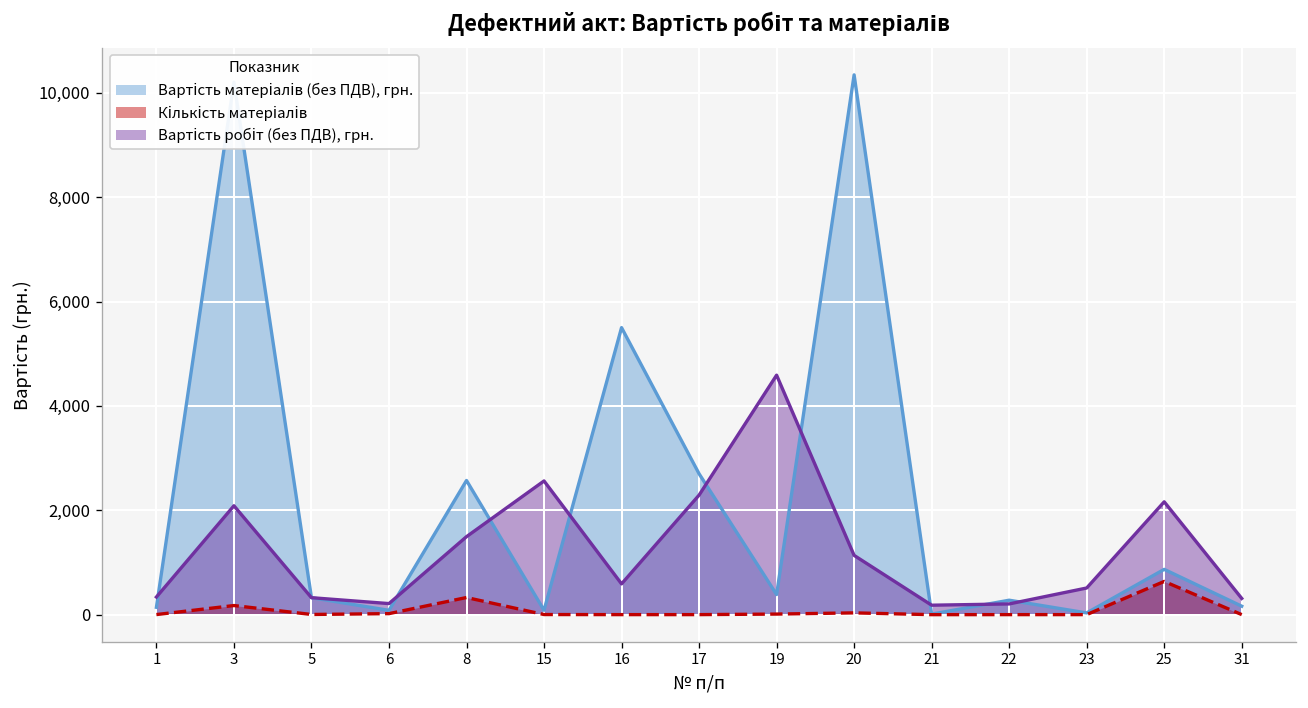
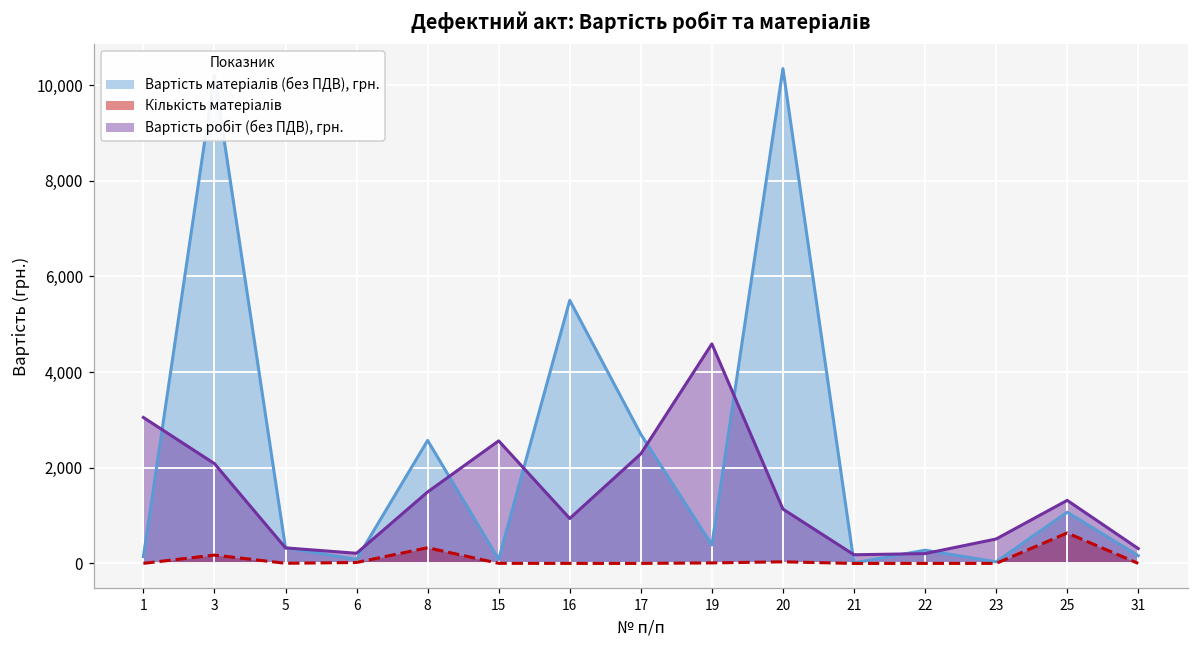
  {
    "Вартість матеріалів (без ПДВ), грн.": {
      "1": "100",
      "6": "100",
      "8": "2,600",
      "15": "100",
      "16": "5,500",
      "17": "2,700",
      "19": "400",
      "20": "10,300",
      "22": "300",
-     "25": "900",
+     "25": "1,100",
      "31": "200"
    },
    "Кількість матеріалів": {
      "1": "0",
      "3": "200",
      "5": "0",
      "6": "0",
      "8": "300",
      "15": "0",
      "16": "0",
      "17": "0",
      "19": "0",
      "20": "0",
      "22": "0",
      "25": "600",
      "31": "0"
    },
    "Вартість робіт (без ПДВ), грн.": {
-     "1": "300",
+     "1": "3,100",
      "3": "2,100",
      "6": "200",
      "8": "1,500",
      "15": "2,600",
-     "16": "600",
+     "16": "900",
      "17": "2,300",
      "19": "4,600",
      "20": "1,100",
      "21": "200",
      "22": "200",
      "23": "500",
-     "25": "2,200",
+     "25": "1,300",
      "31": "300"
    }
  }
